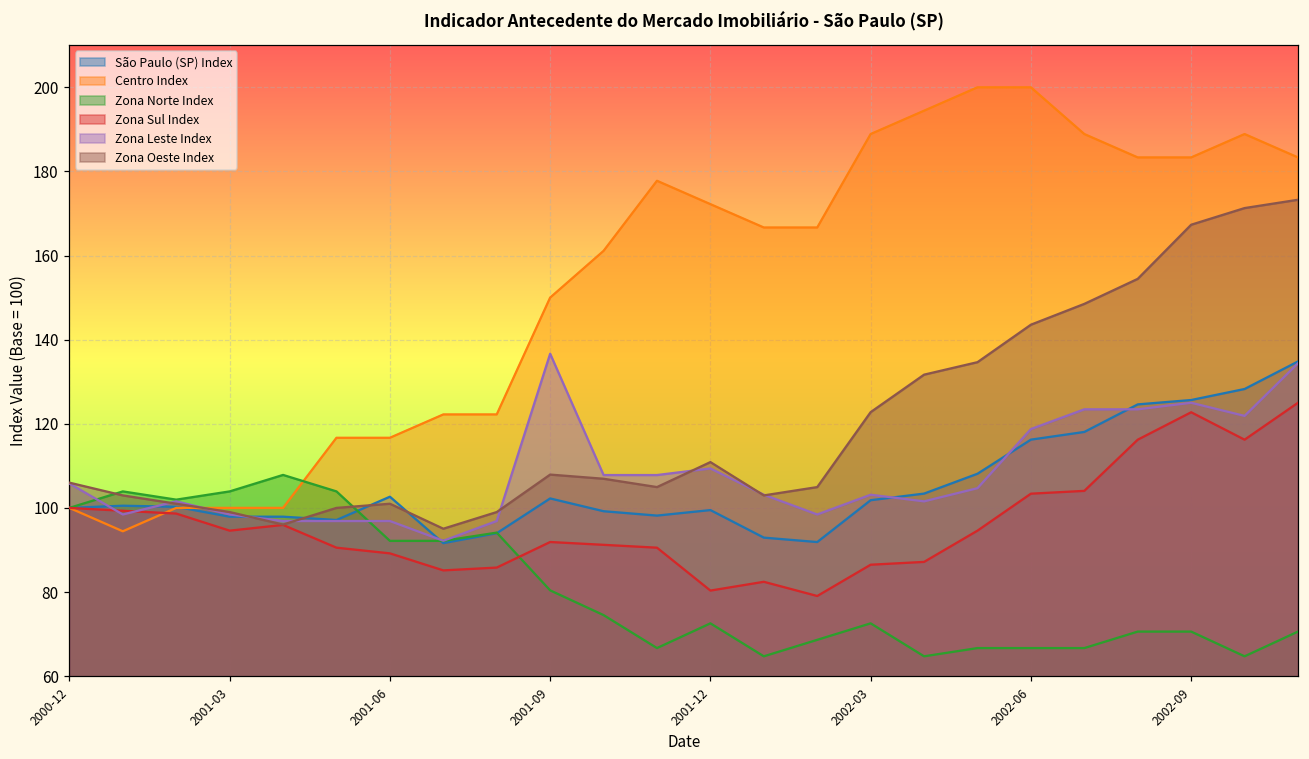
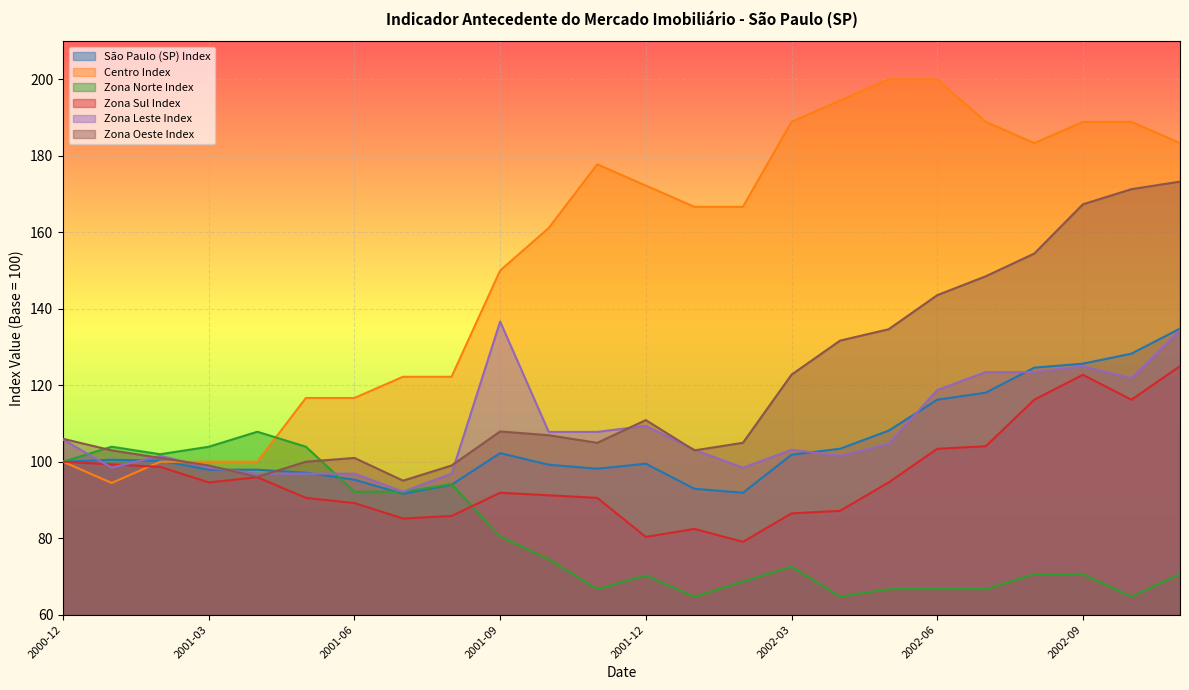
  {
    "São Paulo (SP) Index": {
-     "2001-06": 103,
+     "2001-06": 95,
      "2001-09": 102,
      "2001-12": 99,
      "2002-03": 102,
      "2002-06": 116
    },
    "Centro Index": {
      "2001-03": 100,
      "2001-06": 117,
      "2001-09": 150,
      "2001-12": 172,
      "2002-03": 189,
      "2002-06": 200,
-     "2002-09": 183
+     "2002-09": 189
    },
    "Zona Norte Index": {
      "2001-03": 104,
      "2001-06": 92,
      "2001-09": 80,
-     "2001-12": 73,
+     "2001-12": 70,
      "2002-03": 73,
      "2002-06": 67,
      "2002-09": 71
    },
    "Zona Sul Index": {
      "2001-03": 95,
      "2001-06": 89,
      "2001-09": 92,
      "2001-12": 80,
      "2002-03": 86,
      "2002-06": 103,
      "2002-09": 123
    },
    "Zona Leste Index": {
      "2001-06": 97,
      "2001-09": 137,
      "2001-12": 109,
      "2002-03": 103,
      "2002-06": 119
    },
    "Zona Oeste Index": {
      "2001-06": 101,
      "2001-09": 108,
      "2001-12": 111,
      "2002-03": 123,
      "2002-06": 144,
      "2002-09": 167
    }
  }
